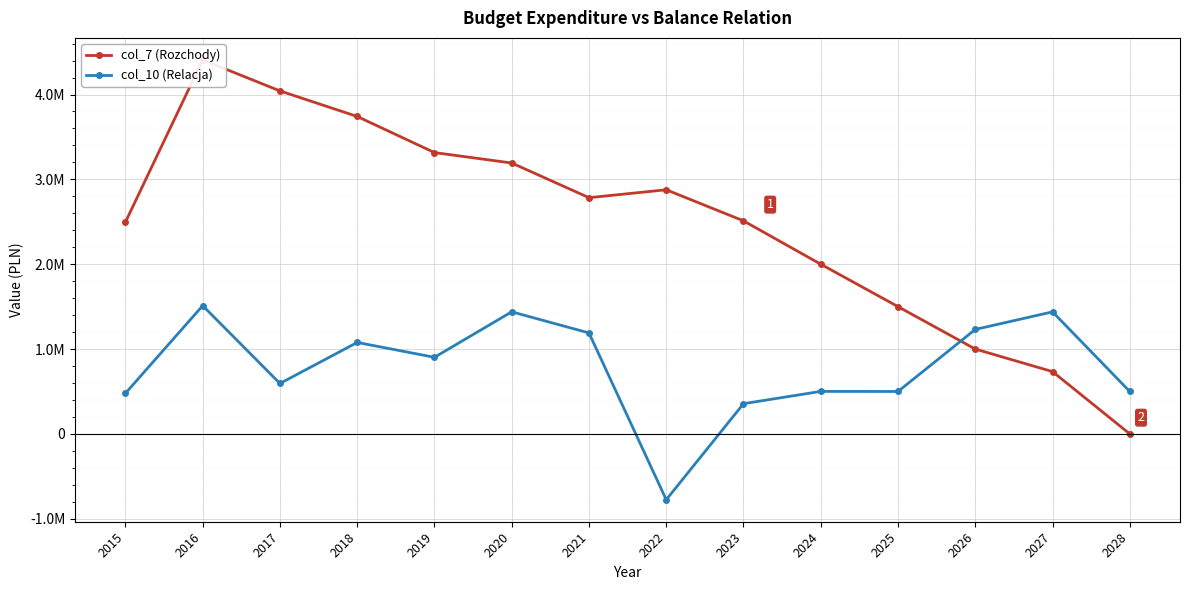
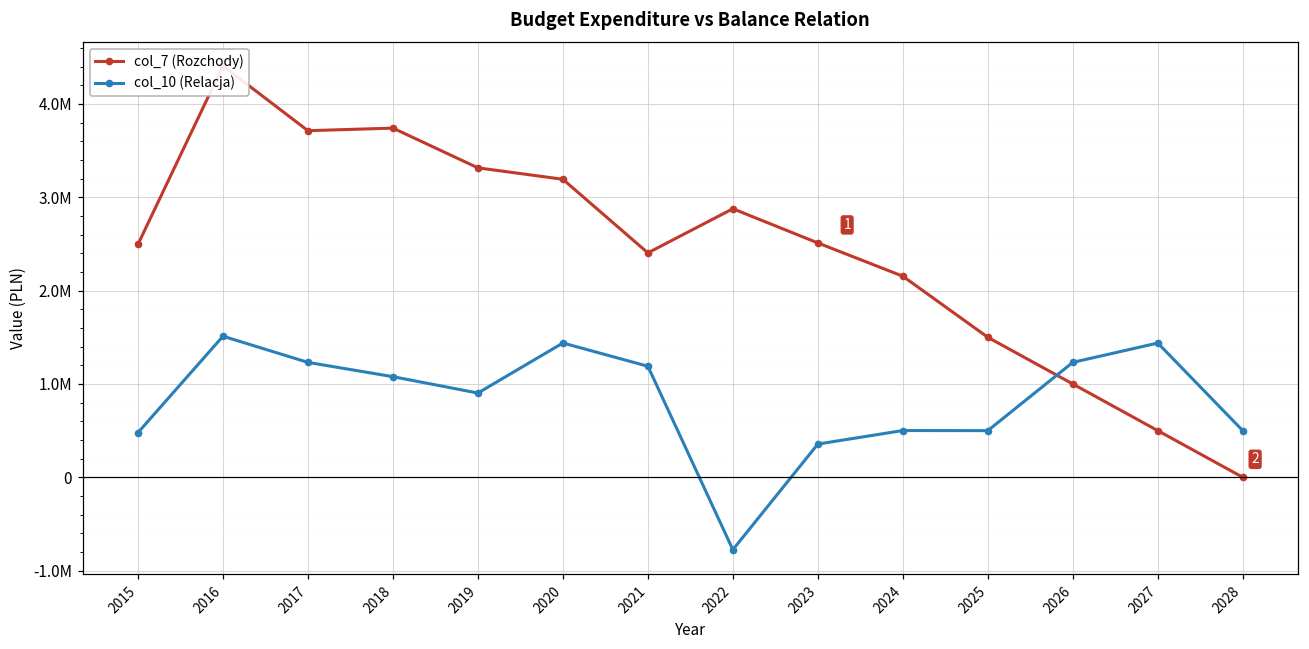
  {
    "col_7 (Rozchody)": {
      "2015": 2500000,
-     "2017": 4000000,
+     "2017": 3700000,
      "2018": 3700000,
      "2019": 3300000,
      "2020": 3200000,
-     "2021": 2800000,
+     "2021": 2400000,
      "2022": 2900000,
      "2023": 2500000,
-     "2024": 2000000,
+     "2024": 2200000,
      "2025": 1500000,
      "2026": 1000000,
-     "2027": 700000
+     "2027": 500000
    },
    "col_10 (Relacja)": {
      "2015": 500000,
      "2016": 1500000,
-     "2017": 600000,
+     "2017": 1200000,
      "2018": 1100000,
      "2019": 900000,
      "2020": 1400000,
      "2021": 1200000,
      "2022": -800000,
      "2023": 400000,
      "2024": 500000,
      "2025": 500000,
      "2026": 1200000,
      "2027": 1400000,
      "2028": 500000
    }
  }
